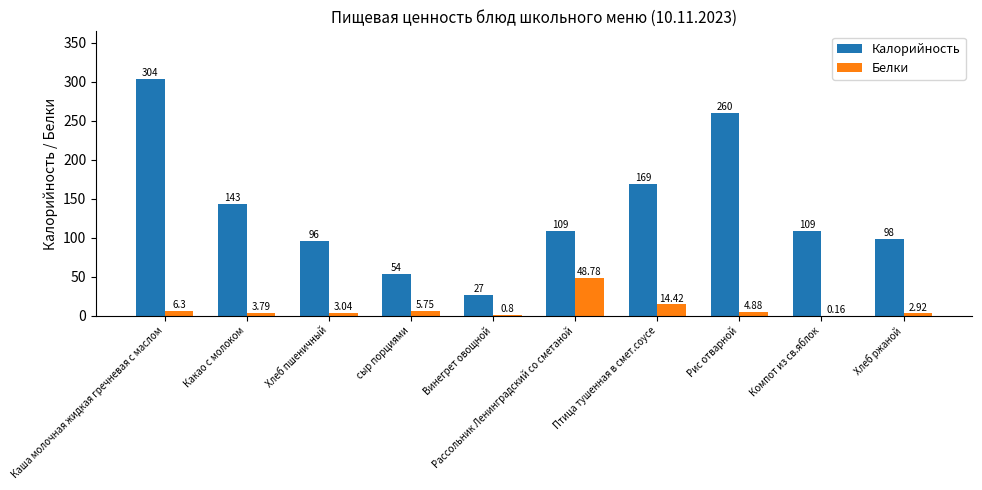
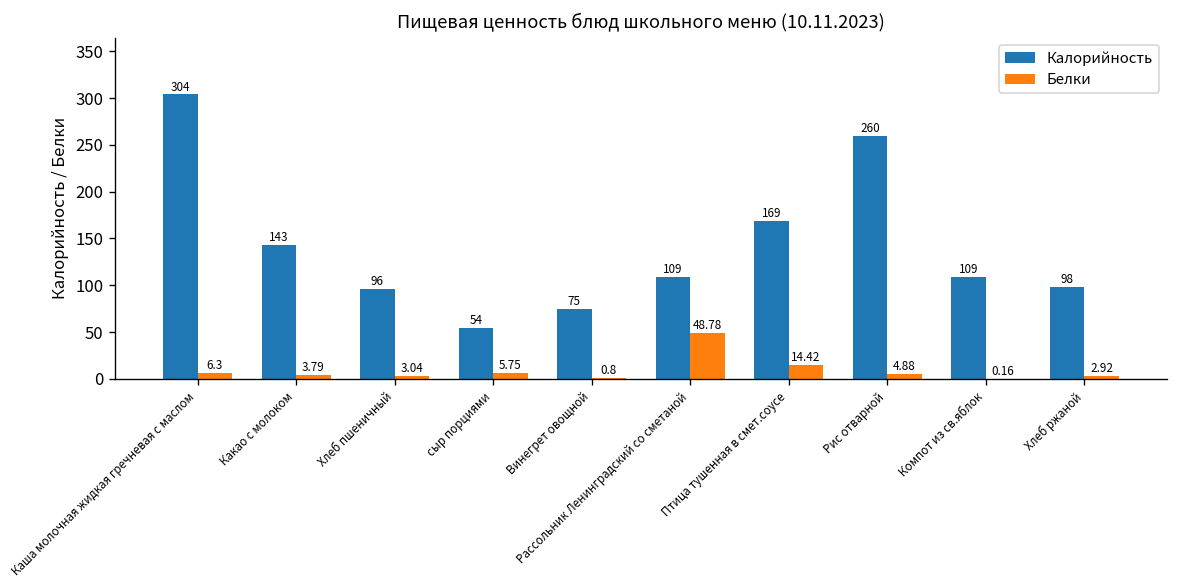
  {
    "Калорийность": {
      "Каша молочная жидкая гречневая с маслом": 304,
      "Какао с молоком": 143,
      "Хлеб пшеничный": 96,
      "сыр порциями": 54,
-     "Винегрет овощной": 27,
+     "Винегрет овощной": 75,
      "Рассольник Ленинградский со сметаной": 109,
      "Птица тушенная в смет.соусе": 169,
      "Рис отварной": 260,
      "Компот из св.яблок": 109,
      "Хлеб ржаной": 98
    },
    "Белки": {
      "Каша молочная жидкая гречневая с маслом": 6.3,
      "Какао с молоком": 3.79,
      "Хлеб пшеничный": 3.04,
      "сыр порциями": 5.75,
      "Винегрет овощной": 0.8,
      "Рассольник Ленинградский со сметаной": 48.78,
      "Птица тушенная в смет.соусе": 14.42,
      "Рис отварной": 4.88,
      "Компот из св.яблок": 0.16,
      "Хлеб ржаной": 2.92
    }
  }
